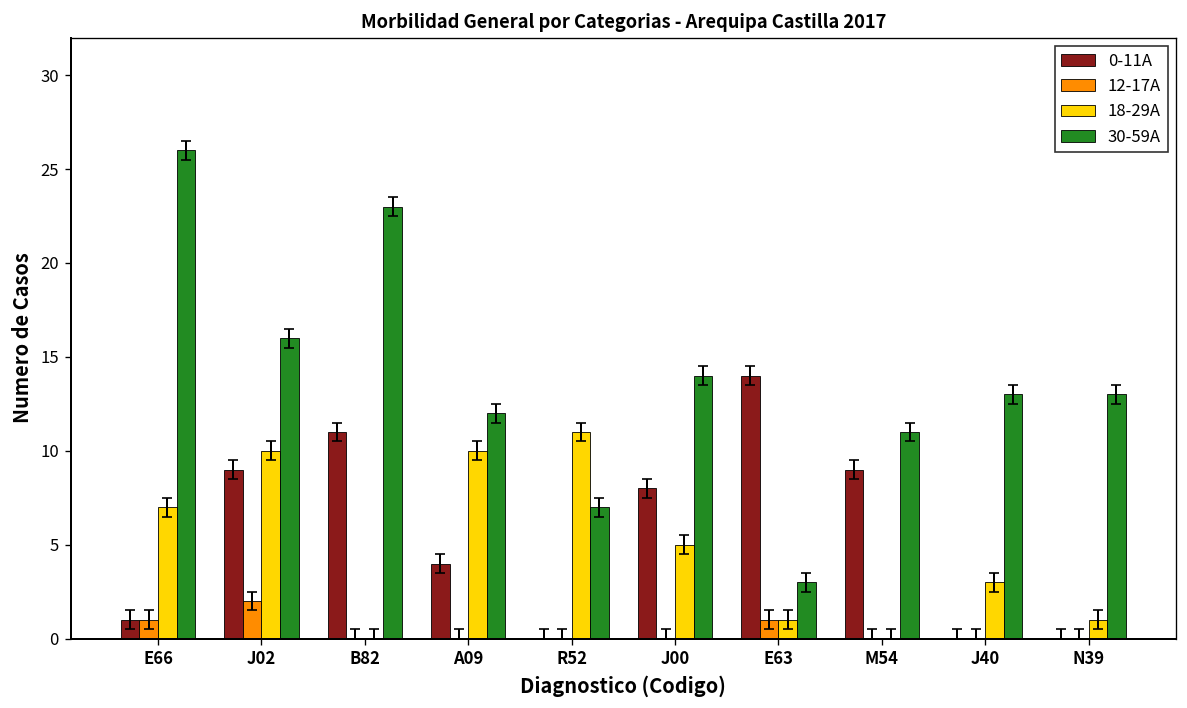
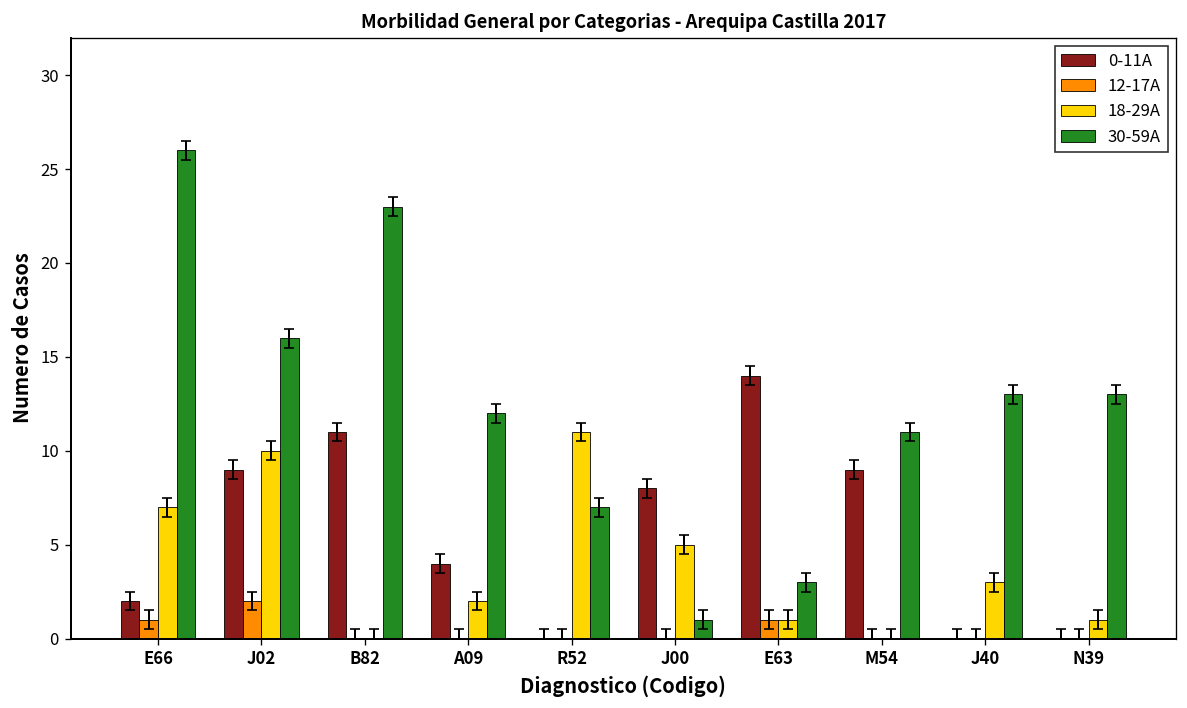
  {
    "0-11A": {
-     "E66": 1,
+     "E66": 2,
      "J02": 9,
      "B82": 11,
      "A09": 4,
      "R52": 0,
      "J00": 8,
      "E63": 14,
      "M54": 9,
      "J40": 0,
      "N39": 0
    },
    "12-17A": {
      "E66": 1,
      "J02": 2,
      "B82": 0,
      "A09": 0,
      "R52": 0,
      "J00": 0,
      "E63": 1,
      "M54": 0,
      "J40": 0,
      "N39": 0
    },
    "18-29A": {
      "E66": 7,
      "J02": 10,
      "B82": 0,
-     "A09": 10,
+     "A09": 2,
      "R52": 11,
      "J00": 5,
      "E63": 1,
      "M54": 0,
      "J40": 3,
      "N39": 1
    },
    "30-59A": {
      "E66": 26,
      "J02": 16,
      "B82": 23,
      "A09": 12,
      "R52": 7,
-     "J00": 14,
+     "J00": 1,
      "E63": 3,
      "M54": 11,
      "J40": 13,
      "N39": 13
    }
  }
